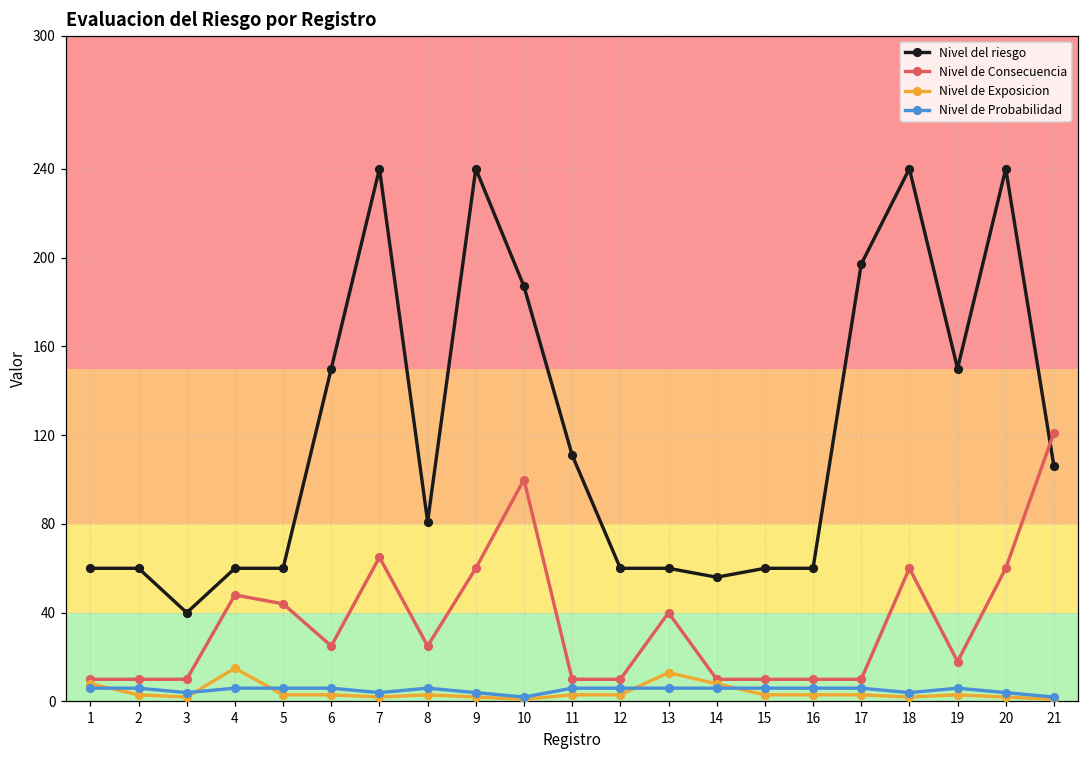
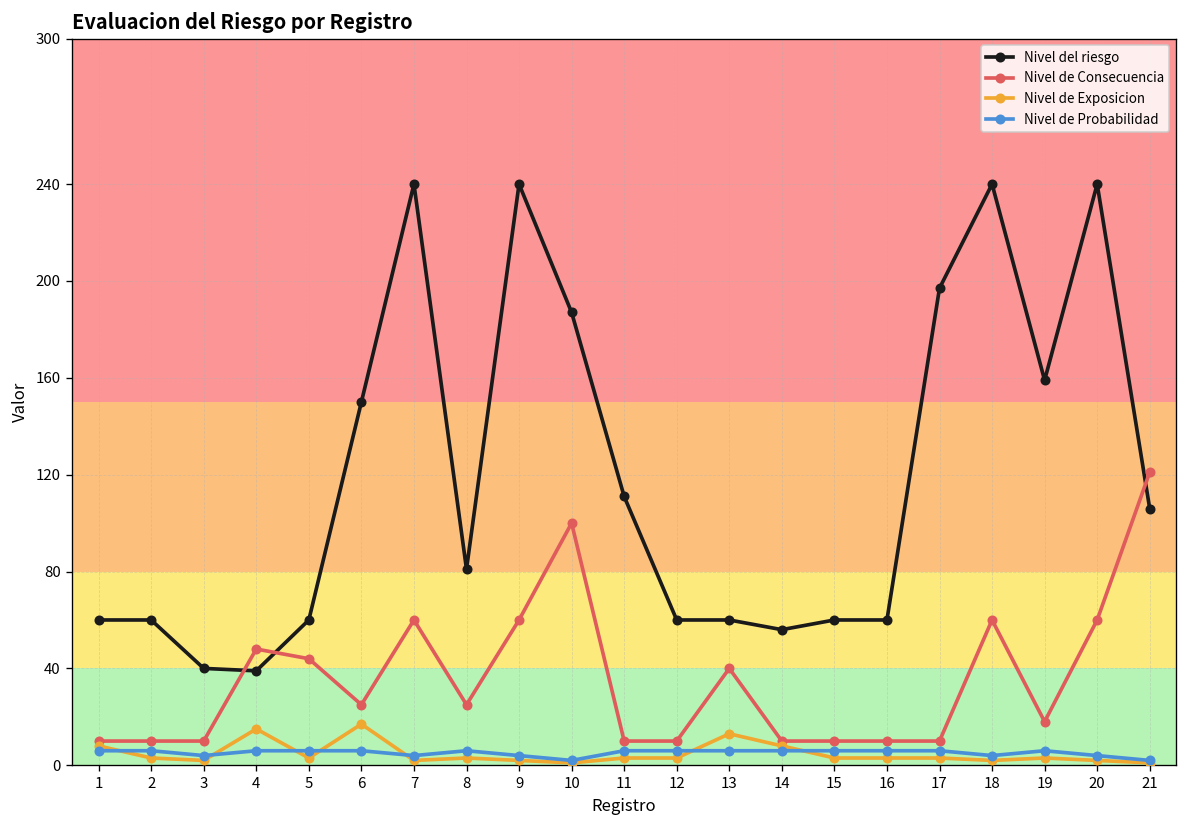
  {
    "Nivel del riesgo": {
      "1": 60,
      "2": 60,
      "3": 40,
-     "4": 60,
+     "4": 39,
      "5": 60,
      "6": 150,
      "7": 240,
      "8": 81,
      "9": 240,
      "10": 187,
      "11": 111,
      "12": 60,
      "13": 60,
      "14": 56,
      "15": 60,
      "16": 60,
      "17": 197,
      "18": 240,
-     "19": 150,
+     "19": 159,
      "20": 240,
      "21": 106
    },
    "Nivel de Consecuencia": {
      "1": 10,
      "2": 10,
      "3": 10,
      "4": 48,
      "5": 44,
      "6": 25,
-     "7": 65,
+     "7": 60,
      "8": 25,
      "9": 60,
      "10": 100,
      "11": 10,
      "12": 10,
      "13": 40,
      "14": 10,
      "15": 10,
      "16": 10,
      "17": 10,
      "18": 60,
      "19": 18,
      "20": 60,
      "21": 121
    },
    "Nivel de Exposicion": {
      "1": 8,
      "2": 3,
      "3": 2,
      "4": 15,
      "5": 3,
-     "6": 3,
+     "6": 17,
      "7": 2,
      "8": 3,
      "9": 2,
      "11": 3,
      "12": 3,
      "13": 13,
      "14": 8,
      "15": 3,
      "16": 3,
      "17": 3,
      "18": 2,
      "19": 3,
      "20": 2
    },
    "Nivel de Probabilidad": {
      "1": 6,
      "2": 6,
      "3": 4,
      "4": 6,
      "5": 6,
      "6": 6,
      "7": 4,
      "8": 6,
      "9": 4,
      "11": 6,
      "12": 6,
      "13": 6,
      "14": 6,
      "15": 6,
      "16": 6,
      "17": 6,
      "18": 4,
      "19": 6,
      "20": 4
    }
  }
